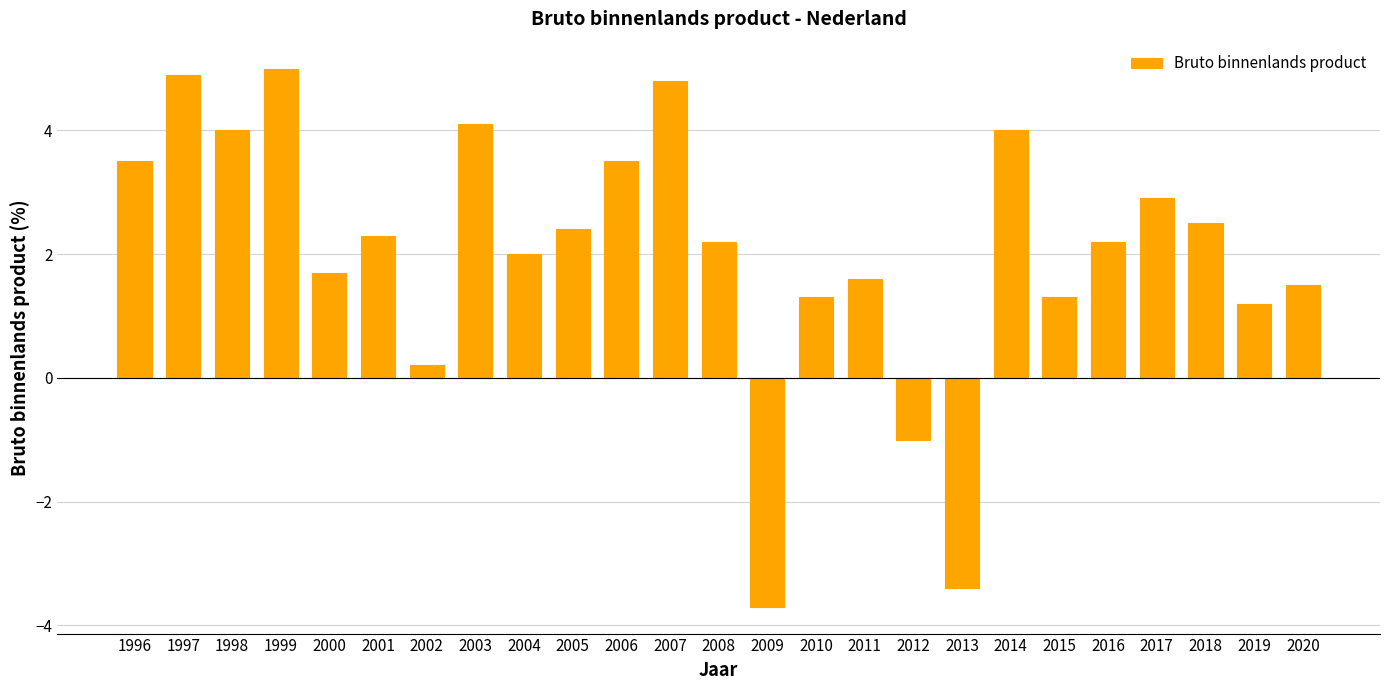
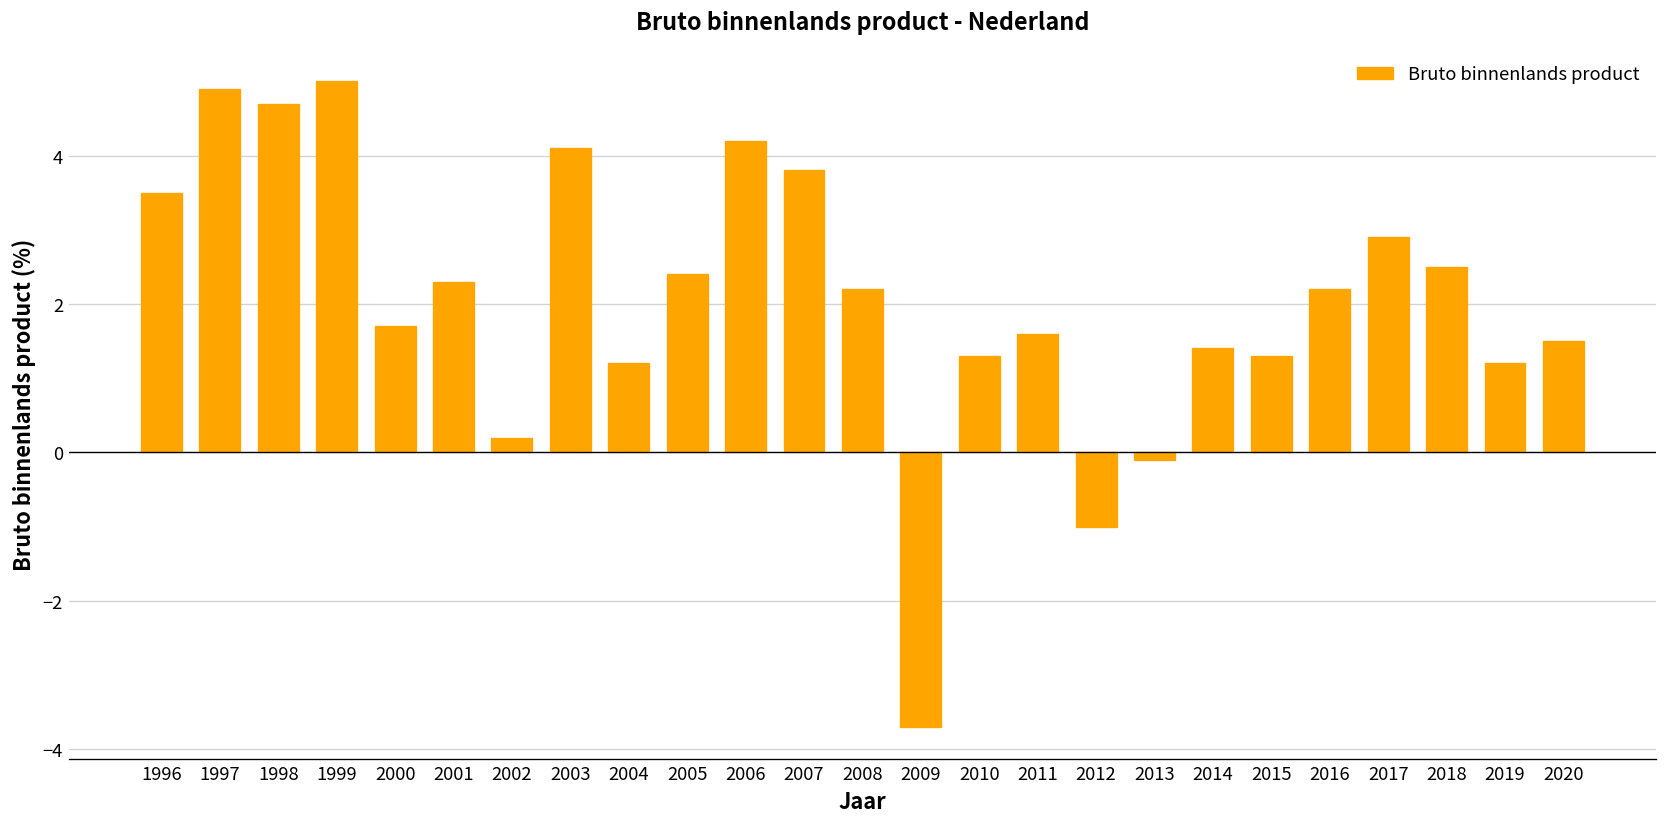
  {
    "1996": 3.5,
    "1997": 4.9,
-   "1998": 4.0,
+   "1998": 4.7,
    "1999": 5.0,
    "2000": 1.7,
    "2001": 2.3,
    "2002": 0.2,
    "2003": 4.1,
-   "2004": 2.0,
+   "2004": 1.2,
    "2005": 2.4,
-   "2006": 3.5,
-   "2007": 4.8,
+   "2006": 4.2,
+   "2007": 3.8,
    "2008": 2.2,
    "2009": -3.7,
    "2010": 1.3,
    "2011": 1.6,
    "2012": -1.0,
-   "2013": -3.4,
-   "2014": 4.0,
+   "2013": -0.1,
+   "2014": 1.4,
    "2015": 1.3,
    "2016": 2.2,
    "2017": 2.9,
    "2018": 2.5,
    "2019": 1.2,
    "2020": 1.5
  }
